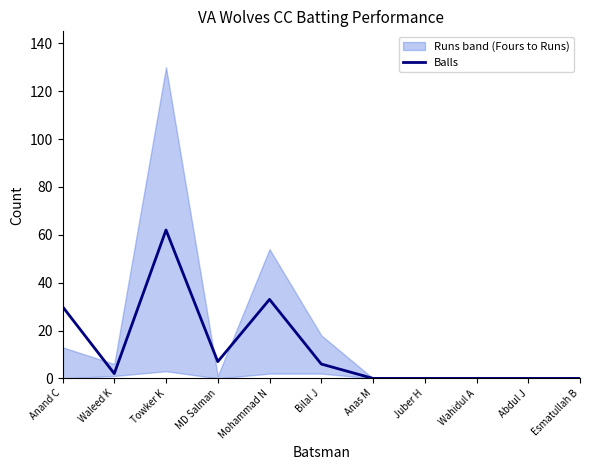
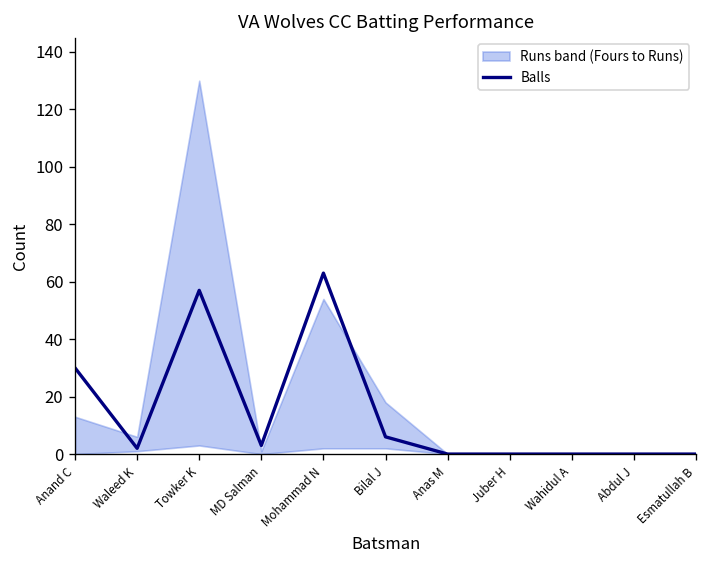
  {
    "Balls": {
      "Anand C": 30,
      "Waleed K": 2,
-     "Towker K": 62,
-     "MD Salman": 7,
-     "Mohammad N": 33,
+     "Towker K": 57,
+     "MD Salman": 3,
+     "Mohammad N": 63,
      "Bilal J": 6
    }
  }
